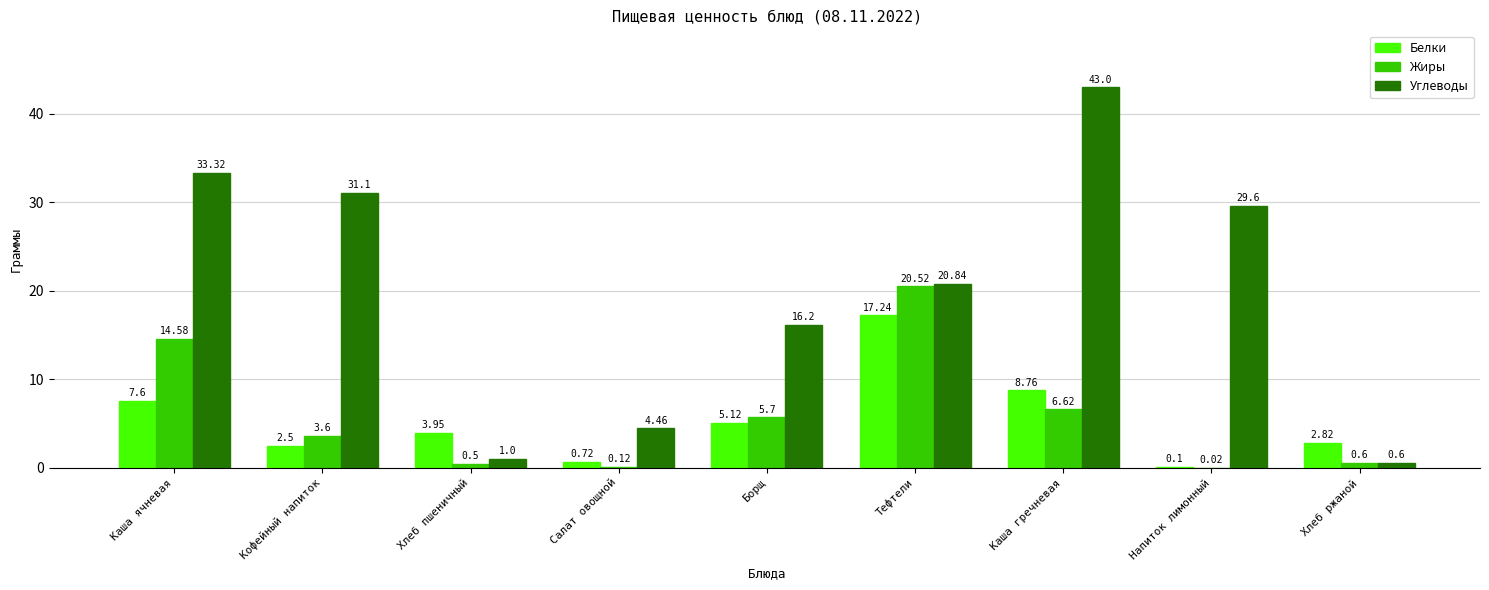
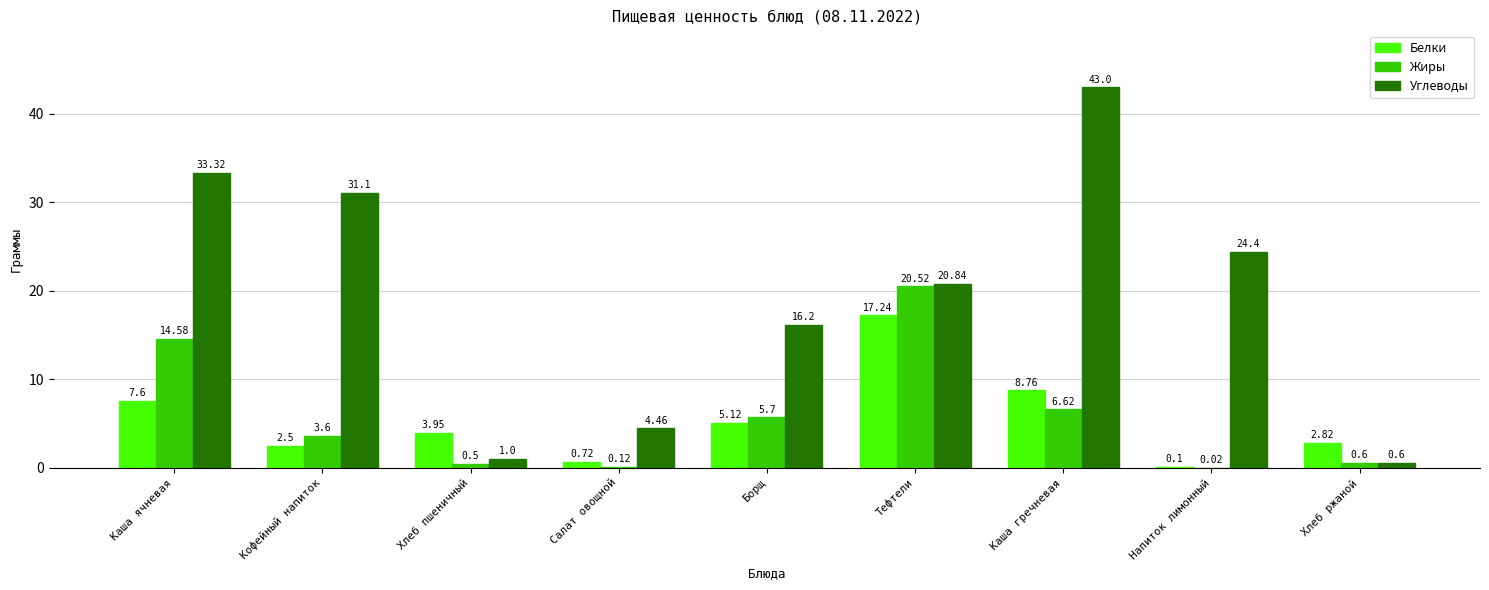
  {
    "Углеводы": {
      "Каша ячневая": 33.32,
      "Кофейный напиток": 31.1,
      "Хлеб пшеничный": 1.0,
      "Салат овощной": 4.46,
      "Борщ": 16.2,
      "Тефтели": 20.84,
      "Каша гречневая": 43.0,
-     "Напиток лимонный": 29.6,
+     "Напиток лимонный": 24.4,
      "Хлеб ржаной": 0.6
    }
  }
